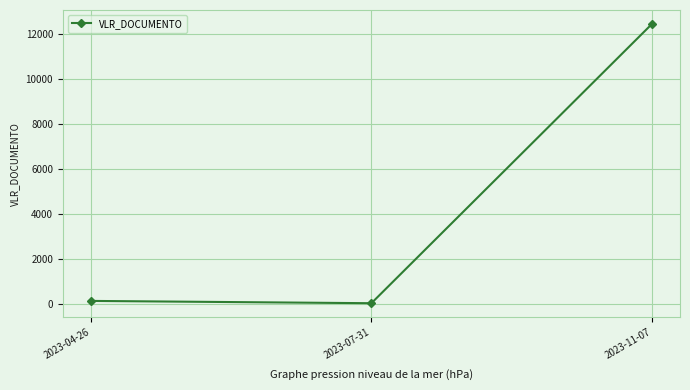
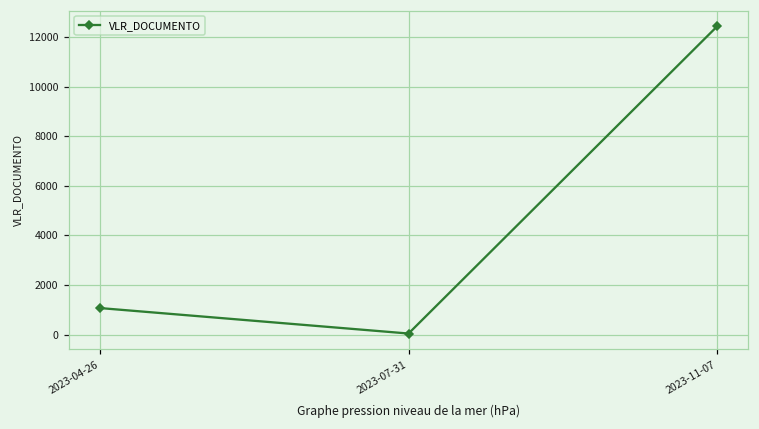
  {
-   "2023-04-26": 200,
+   "2023-04-26": 1100,
    "2023-07-31": 0,
    "2023-11-07": 12400
  }
